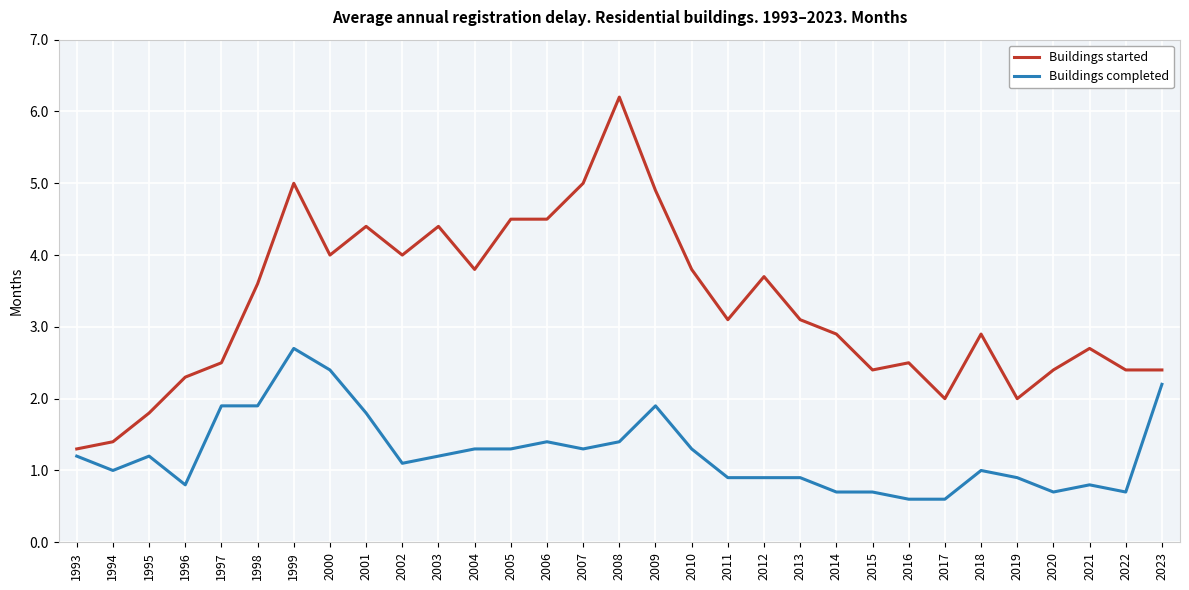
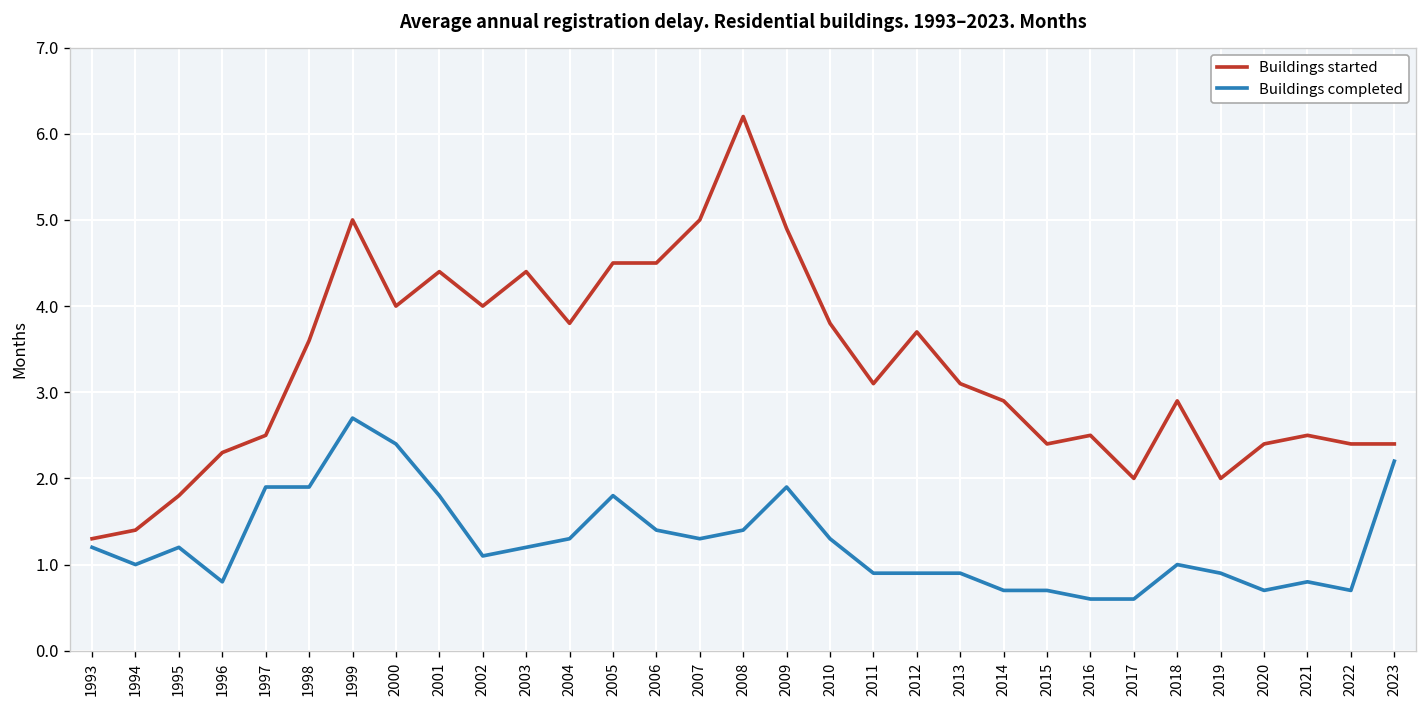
  {
    "Buildings started": {
      "1993": 1.3,
      "1994": 1.4,
      "1995": 1.8,
      "1996": 2.3,
      "1997": 2.5,
      "1998": 3.6,
      "1999": 5.0,
      "2000": 4.0,
      "2001": 4.4,
      "2002": 4.0,
      "2003": 4.4,
      "2004": 3.8,
      "2005": 4.5,
      "2006": 4.5,
      "2007": 5.0,
      "2008": 6.2,
      "2009": 4.9,
      "2010": 3.8,
      "2011": 3.1,
      "2012": 3.7,
      "2013": 3.1,
      "2014": 2.9,
      "2015": 2.4,
      "2016": 2.5,
      "2017": 2.0,
      "2018": 2.9,
      "2019": 2.0,
      "2020": 2.4,
-     "2021": 2.7,
+     "2021": 2.5,
      "2022": 2.4,
      "2023": 2.4
    },
    "Buildings completed": {
      "1993": 1.2,
      "1994": 1.0,
      "1995": 1.2,
      "1996": 0.8,
      "1997": 1.9,
      "1998": 1.9,
      "1999": 2.7,
      "2000": 2.4,
      "2001": 1.8,
      "2002": 1.1,
      "2003": 1.2,
      "2004": 1.3,
-     "2005": 1.3,
+     "2005": 1.8,
      "2006": 1.4,
      "2007": 1.3,
      "2008": 1.4,
      "2009": 1.9,
      "2010": 1.3,
      "2011": 0.9,
      "2012": 0.9,
      "2013": 0.9,
      "2014": 0.7,
      "2015": 0.7,
      "2016": 0.6,
      "2017": 0.6,
      "2018": 1.0,
      "2019": 0.9,
      "2020": 0.7,
      "2021": 0.8,
      "2022": 0.7,
      "2023": 2.2
    }
  }
